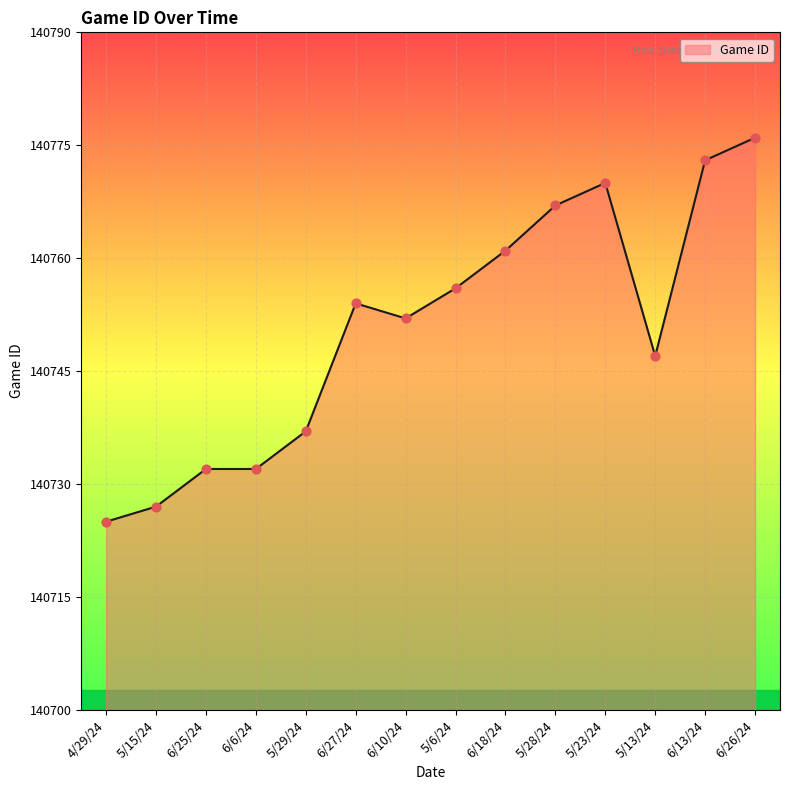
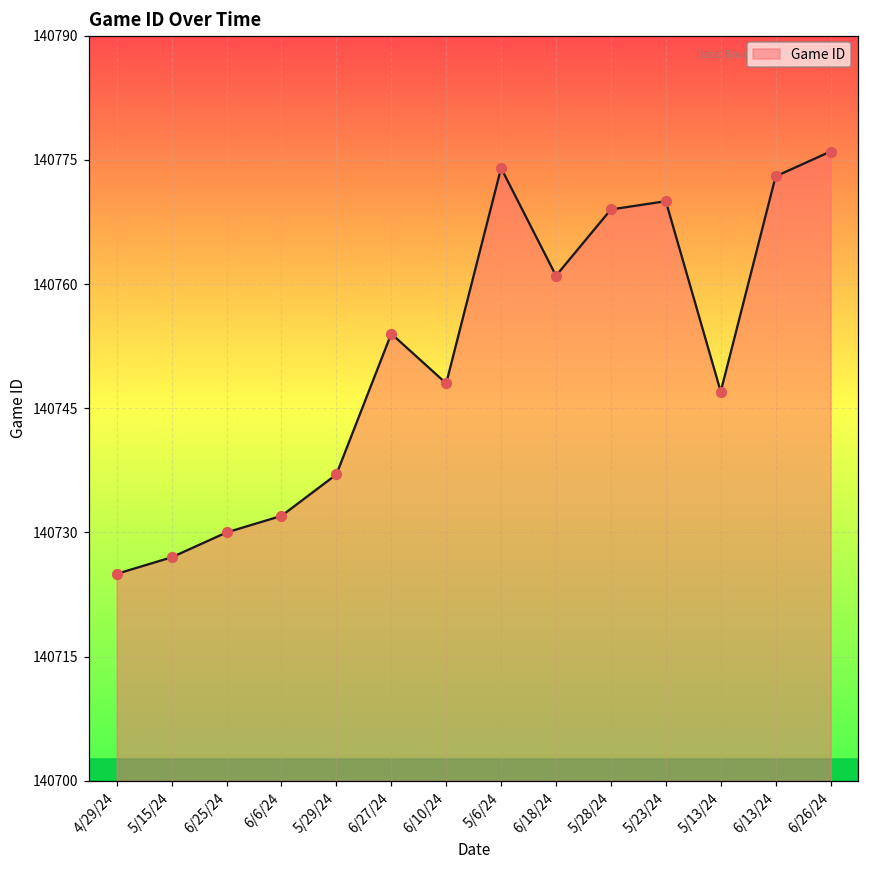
  {
    "4/29/24": 140725,
    "5/15/24": 140727,
-   "6/25/24": 140732,
+   "6/25/24": 140730,
    "6/6/24": 140732,
    "5/29/24": 140737,
    "6/27/24": 140754,
-   "6/10/24": 140752,
-   "5/6/24": 140756,
+   "6/10/24": 140748,
+   "5/6/24": 140774,
    "6/18/24": 140761,
-   "5/28/24": 140767,
+   "5/28/24": 140769,
    "5/23/24": 140770,
    "5/13/24": 140747,
    "6/13/24": 140773,
    "6/26/24": 140776
  }
